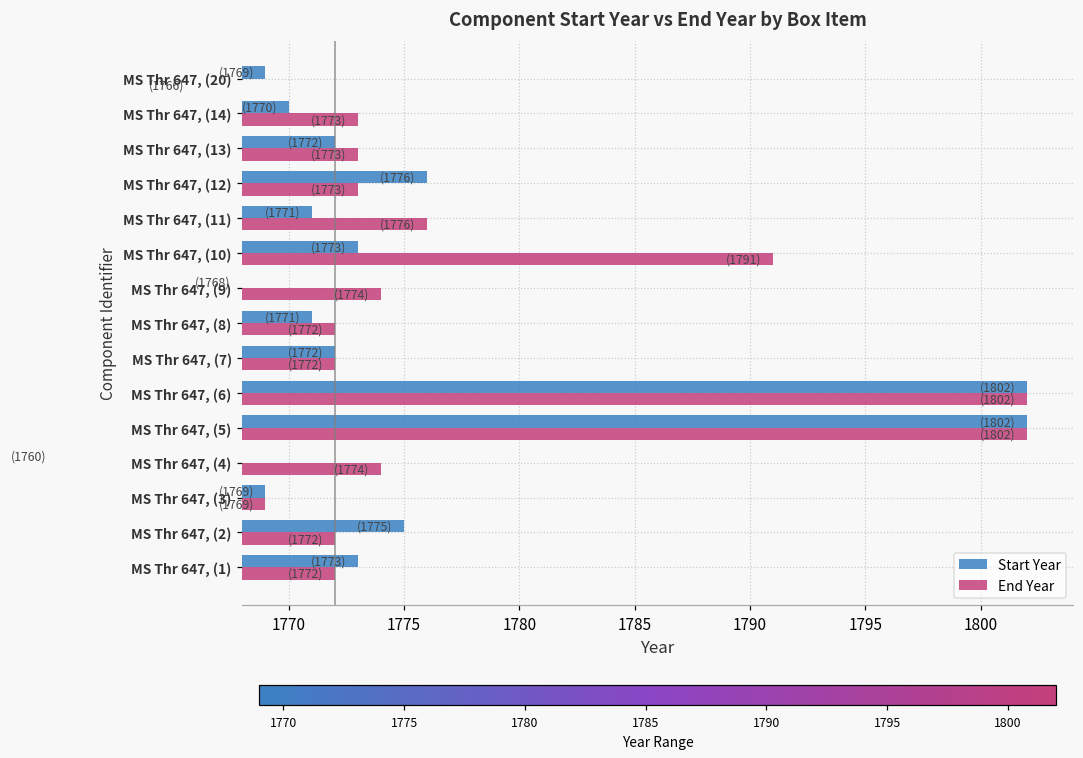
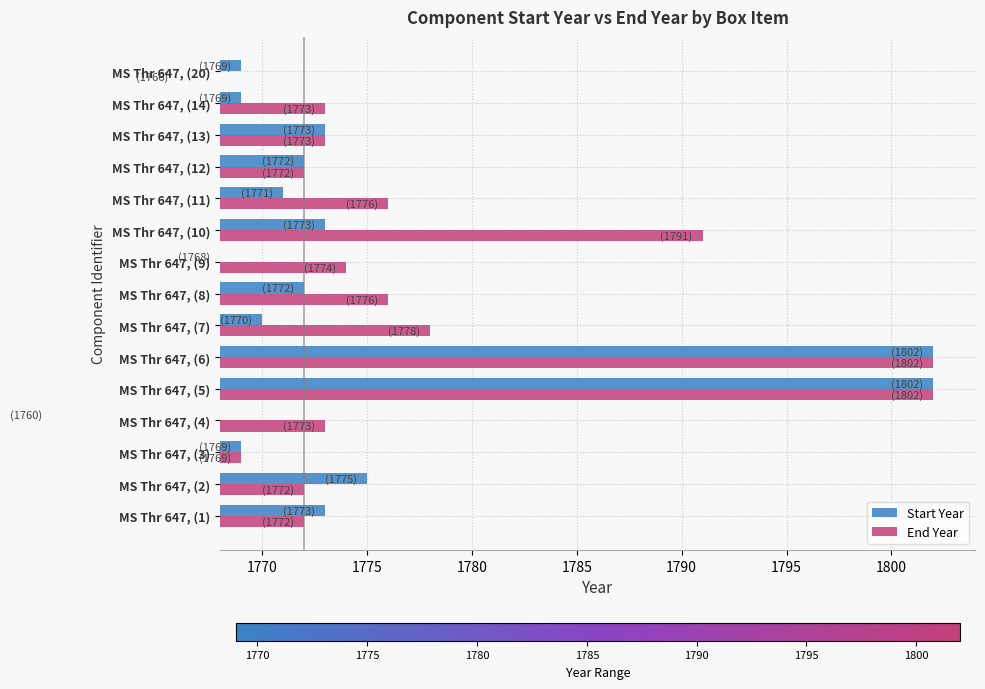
  {
    "Start Year": {
      "MS Thr 647, (20)": "(1769)",
-     "MS Thr 647, (14)": "(1770)",
-     "MS Thr 647, (13)": "(1772)",
-     "MS Thr 647, (12)": "(1776)",
+     "MS Thr 647, (14)": "(1769)",
+     "MS Thr 647, (13)": "(1773)",
+     "MS Thr 647, (12)": "(1772)",
      "MS Thr 647, (11)": "(1771)",
      "MS Thr 647, (10)": "(1773)",
      "MS Thr 647, (9)": "(1768)",
-     "MS Thr 647, (8)": "(1771)",
-     "MS Thr 647, (7)": "(1772)",
+     "MS Thr 647, (8)": "(1772)",
+     "MS Thr 647, (7)": "(1770)",
      "MS Thr 647, (6)": "(1802)",
      "MS Thr 647, (5)": "(1802)",
      "MS Thr 647, (3)": "(1769)",
      "MS Thr 647, (2)": "(1775)",
      "MS Thr 647, (1)": "(1773)"
    },
    "End Year": {
      "MS Thr 647, (14)": "(1773)",
      "MS Thr 647, (13)": "(1773)",
-     "MS Thr 647, (12)": "(1773)",
+     "MS Thr 647, (12)": "(1772)",
      "MS Thr 647, (11)": "(1776)",
      "MS Thr 647, (10)": "(1791)",
      "MS Thr 647, (9)": "(1774)",
-     "MS Thr 647, (8)": "(1772)",
-     "MS Thr 647, (7)": "(1772)",
+     "MS Thr 647, (8)": "(1776)",
+     "MS Thr 647, (7)": "(1778)",
      "MS Thr 647, (6)": "(1802)",
      "MS Thr 647, (5)": "(1802)",
-     "MS Thr 647, (4)": "(1774)",
+     "MS Thr 647, (4)": "(1773)",
      "MS Thr 647, (3)": "(1769)",
      "MS Thr 647, (2)": "(1772)",
      "MS Thr 647, (1)": "(1772)"
    }
  }
